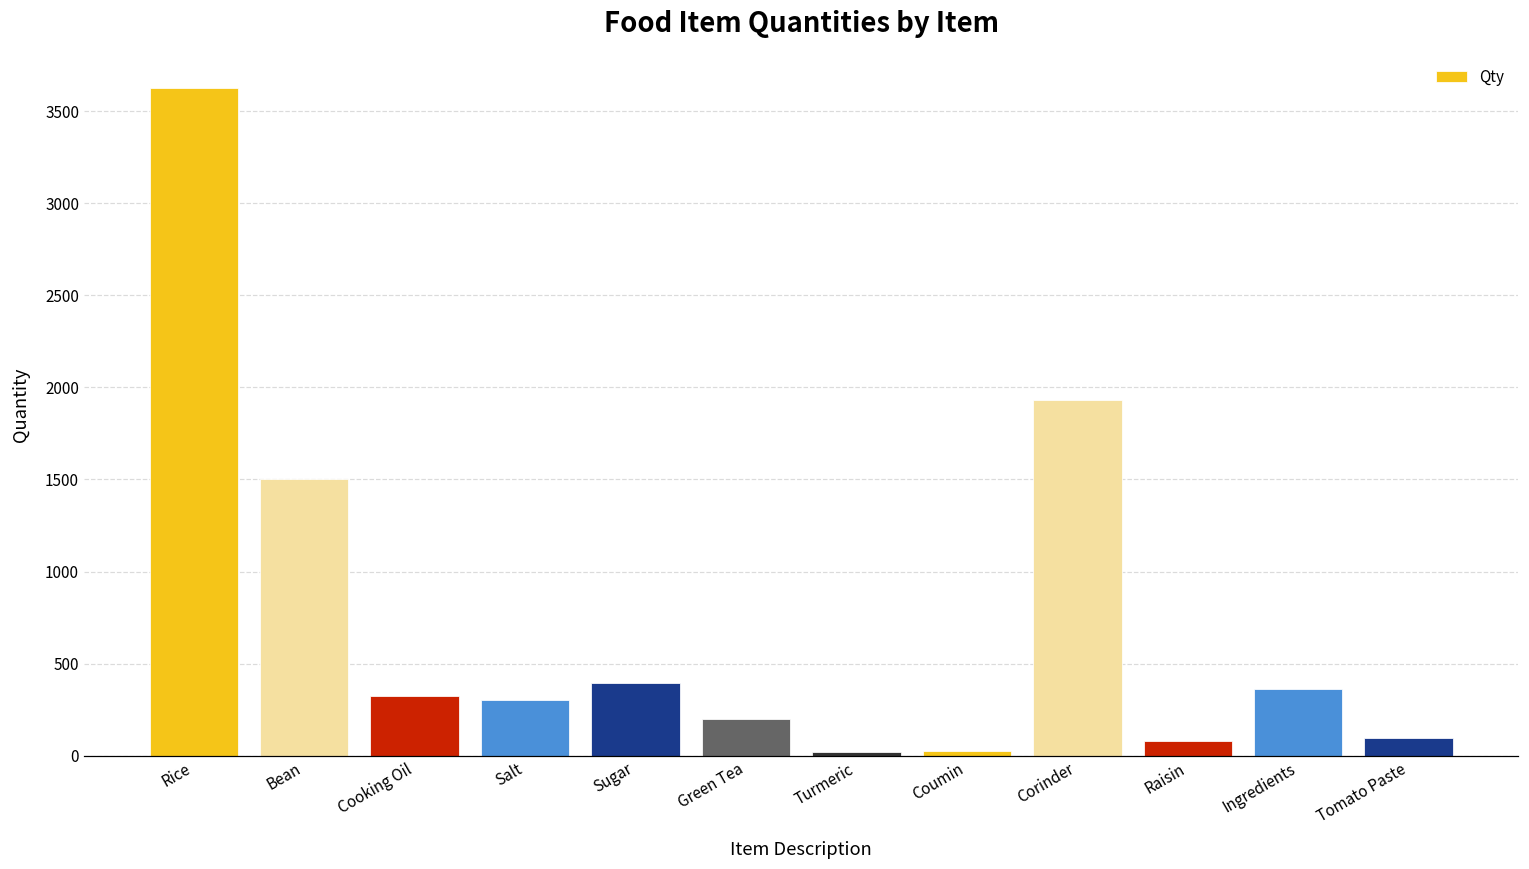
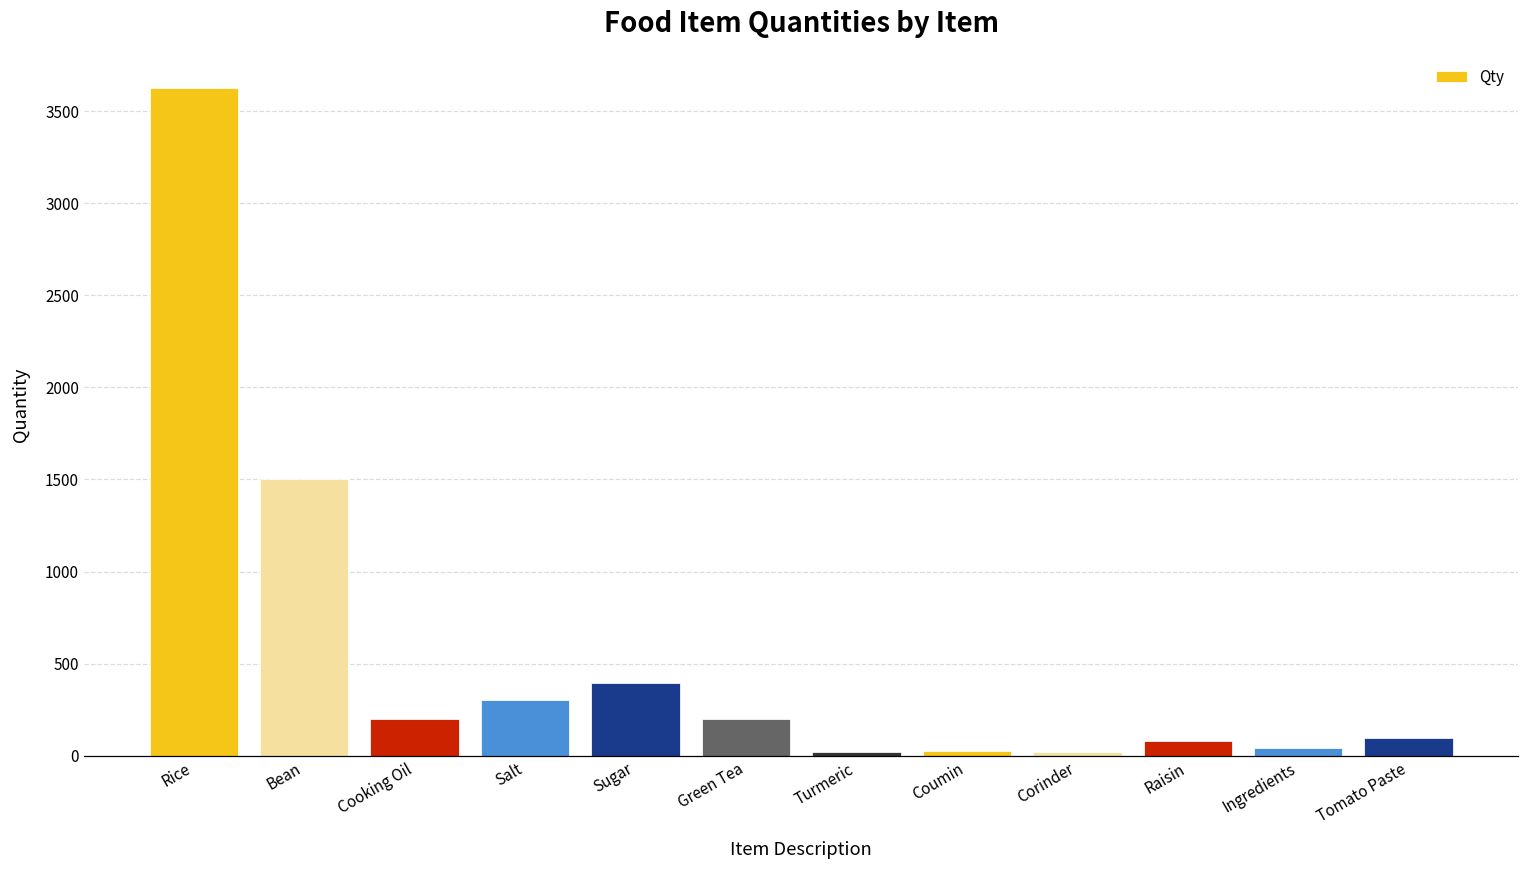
  {
    "Rice": 3630,
    "Bean": 1500,
-   "Cooking Oil": 330,
+   "Cooking Oil": 200,
    "Salt": 300,
    "Sugar": 390,
    "Green Tea": 200,
    "Turmeric": 20,
    "Coumin": 30,
-   "Corinder": 1930,
+   "Corinder": 20,
    "Raisin": 80,
-   "Ingredients": 360,
+   "Ingredients": 40,
    "Tomato Paste": 100
  }
